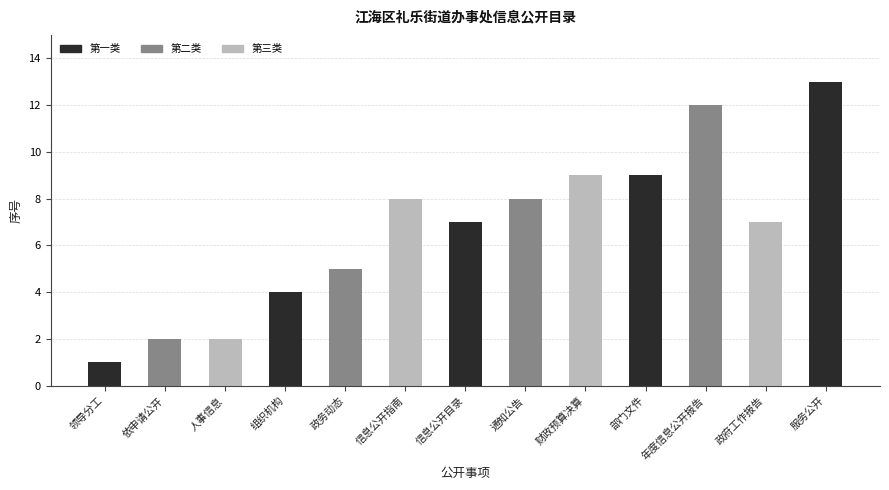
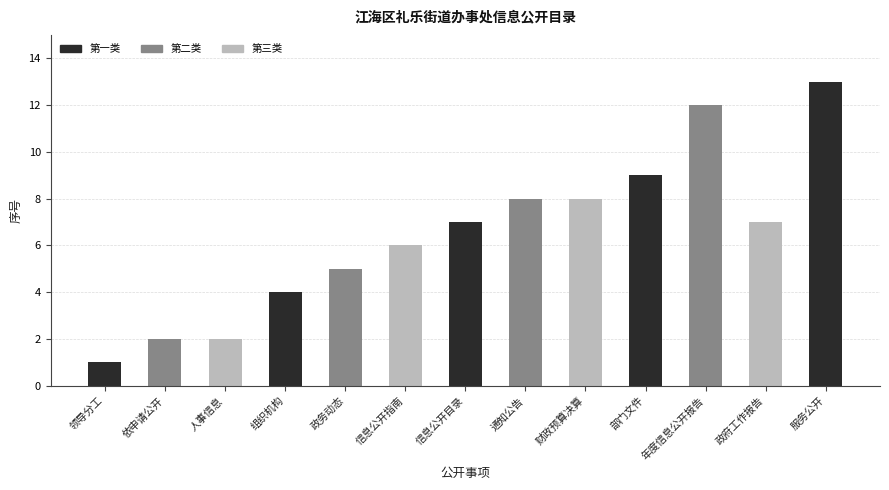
  {
    "领导分工": 1,
    "依申请公开": 2,
    "人事信息": 2,
    "组织机构": 4,
    "政务动态": 5,
-   "信息公开指南": 8,
+   "信息公开指南": 6,
    "信息公开目录": 7,
    "通知公告": 8,
-   "财政预算决算": 9,
+   "财政预算决算": 8,
    "部门文件": 9,
    "年度信息公开报告": 12,
    "政府工作报告": 7,
    "服务公开": 13
  }
